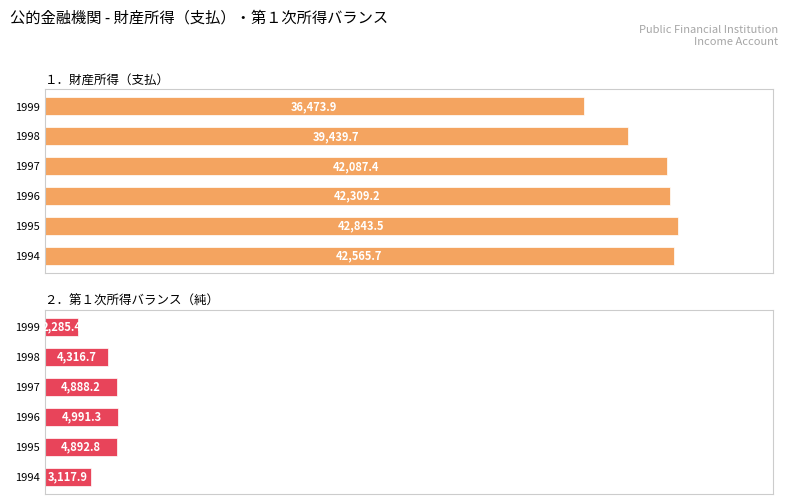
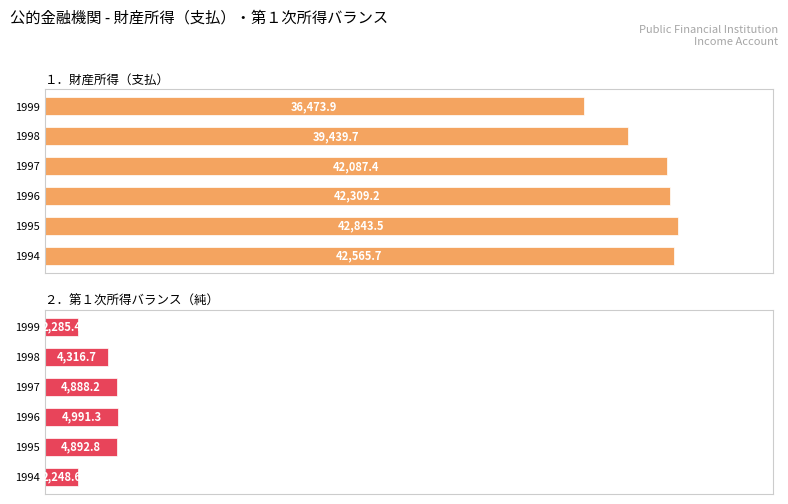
  {
    "１．財産所得（支払）": {
      "1999": "36,473.9",
      "1998": "39,439.7",
      "1997": "42,087.4",
      "1996": "42,309.2",
      "1995": "42,843.5",
      "1994": "42,565.7"
    },
    "２．第１次所得バランス（純）": {
      "1999": "2,285.4",
      "1998": "4,316.7",
      "1997": "4,888.2",
      "1996": "4,991.3",
      "1995": "4,892.8",
-     "1994": "3,117.9"
+     "1994": "2,248.6"
    }
  }
